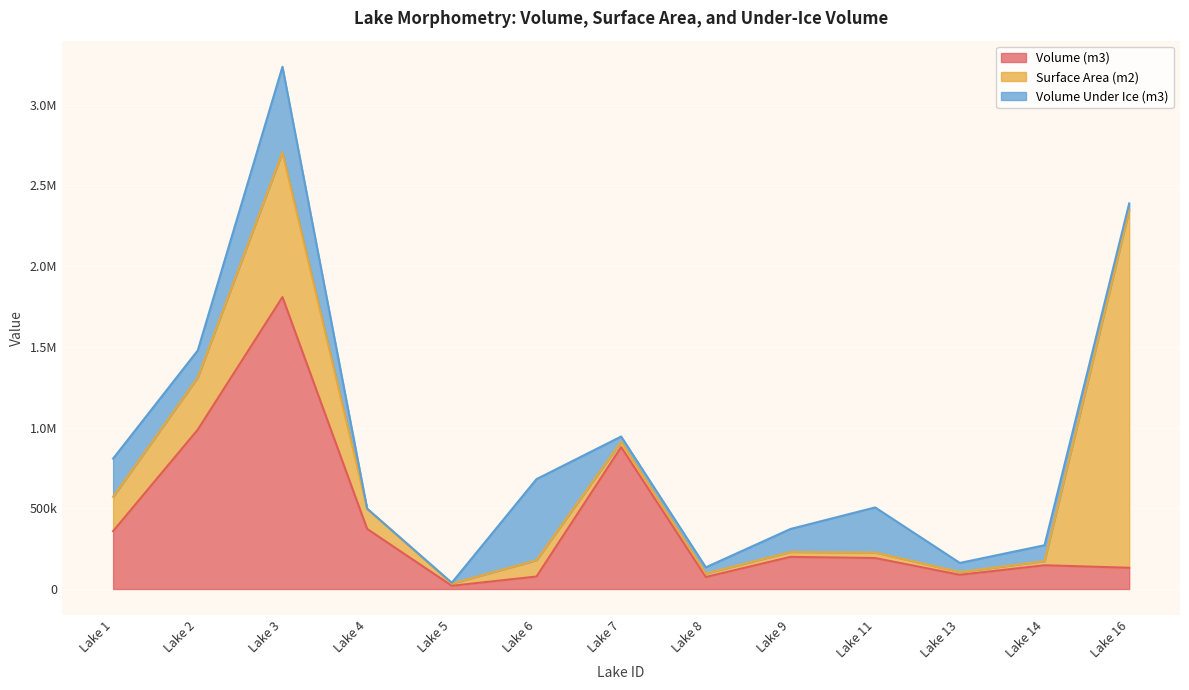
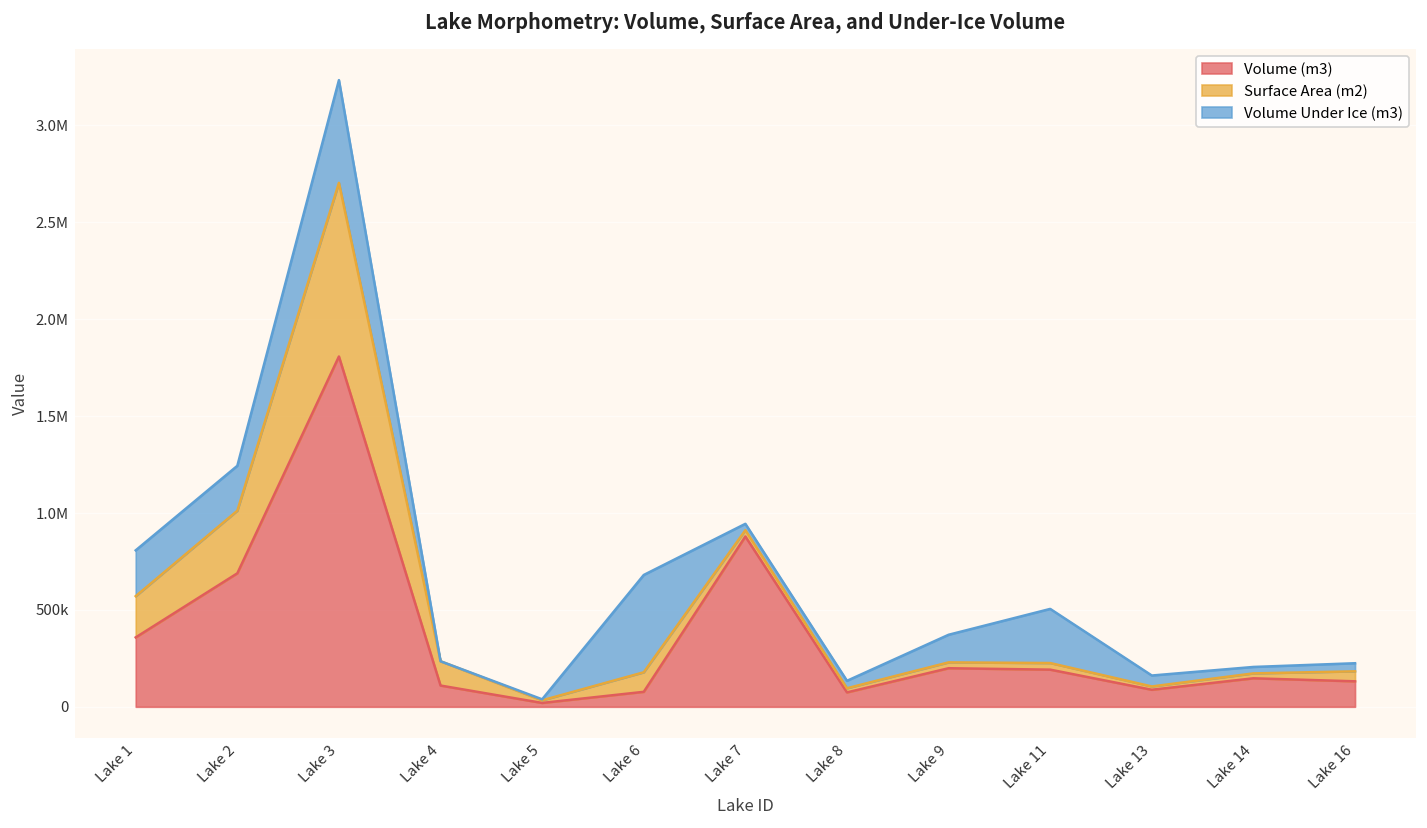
  {
    "Volume (m3)": {
      "Lake 1": 360000,
-     "Lake 2": 990000,
+     "Lake 2": 690000,
      "Lake 3": 1810000,
-     "Lake 4": 370000,
+     "Lake 4": 110000,
      "Lake 6": 80000,
      "Lake 7": 880000,
      "Lake 8": 70000,
      "Lake 9": 200000,
      "Lake 11": 190000,
      "Lake 13": 90000,
      "Lake 14": 150000,
      "Lake 16": 130000
    },
    "Surface Area (m2)": {
      "Lake 1": 210000,
      "Lake 2": 320000,
      "Lake 3": 900000,
      "Lake 6": 100000,
      "Lake 7": 30000,
      "Lake 8": 20000,
      "Lake 9": 30000,
      "Lake 11": 30000,
      "Lake 13": 20000,
      "Lake 14": 30000,
-     "Lake 16": 2210000
+     "Lake 16": 50000
    },
    "Volume Under Ice (m3)": {
      "Lake 1": 240000,
-     "Lake 2": 170000,
+     "Lake 2": 230000,
      "Lake 3": 530000,
      "Lake 6": 500000,
      "Lake 7": 30000,
      "Lake 8": 40000,
      "Lake 9": 140000,
      "Lake 11": 280000,
      "Lake 13": 60000,
-     "Lake 14": 100000,
+     "Lake 14": 30000,
      "Lake 16": 40000
    }
  }
